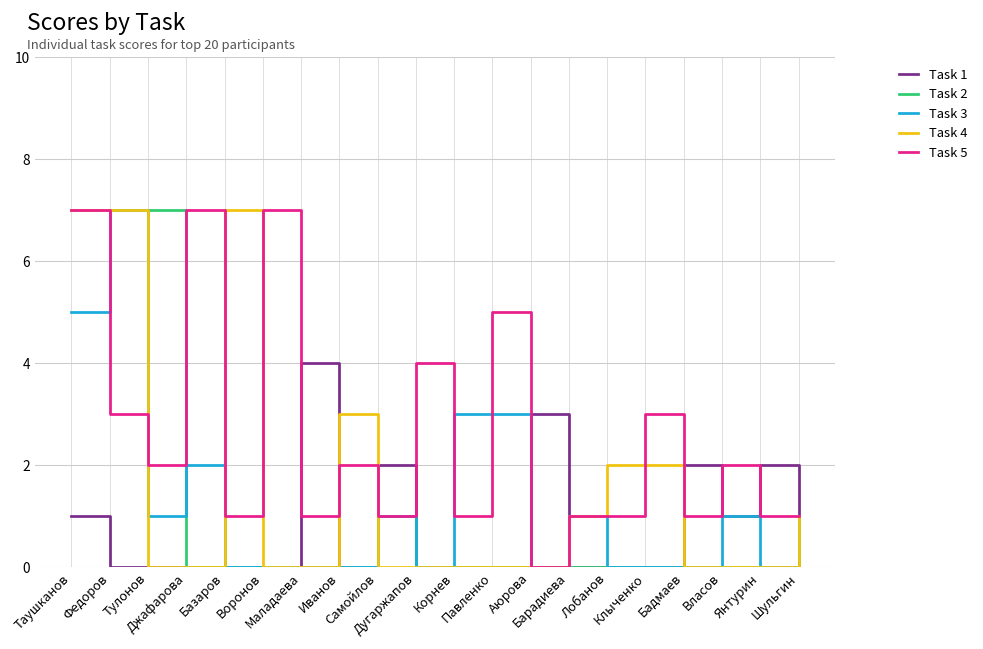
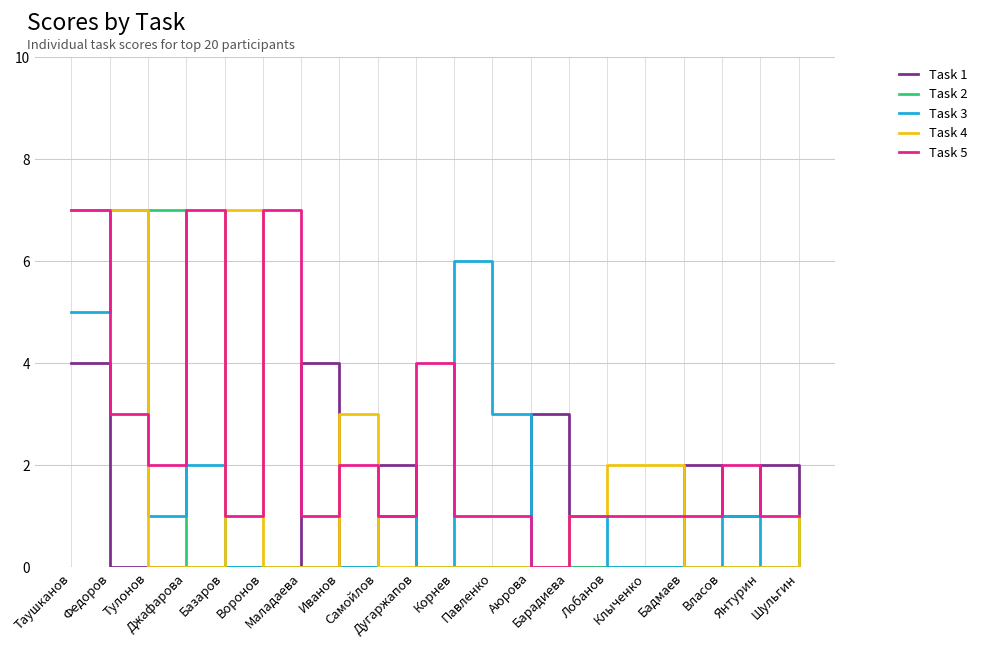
  {
    "Task 1": {
-     "Таушканов": 1,
+     "Таушканов": 4,
      "Федоров": 0,
      "Маладаева": 4,
      "Самойлов": 2,
      "Аюрова": 3,
      "Бадмаев": 2,
      "Янтурин": 2
    },
    "Task 2": {
      "Тулонов": 7
    },
    "Task 3": {
      "Таушканов": 5,
      "Тулонов": 1,
      "Джафарова": 2,
-     "Корнев": 3,
+     "Корнев": 6,
      "Павленко": 3
    },
    "Task 4": {
      "Базаров": 7,
      "Иванов": 3,
      "Самойлов": 0,
      "Лобанов": 2,
      "Клыченко": 2
    },
    "Task 5": {
      "Федоров": 3,
      "Тулонов": 2,
      "Джафарова": 7,
      "Базаров": 1,
      "Воронов": 7,
      "Маладаева": 1,
      "Иванов": 2,
      "Дугаржапов": 4,
      "Корнев": 1,
-     "Павленко": 5,
+     "Павленко": 1,
      "Лобанов": 1,
-     "Клыченко": 3,
+     "Клыченко": 1,
      "Бадмаев": 1,
      "Власов": 2,
      "Янтурин": 1
    }
  }
